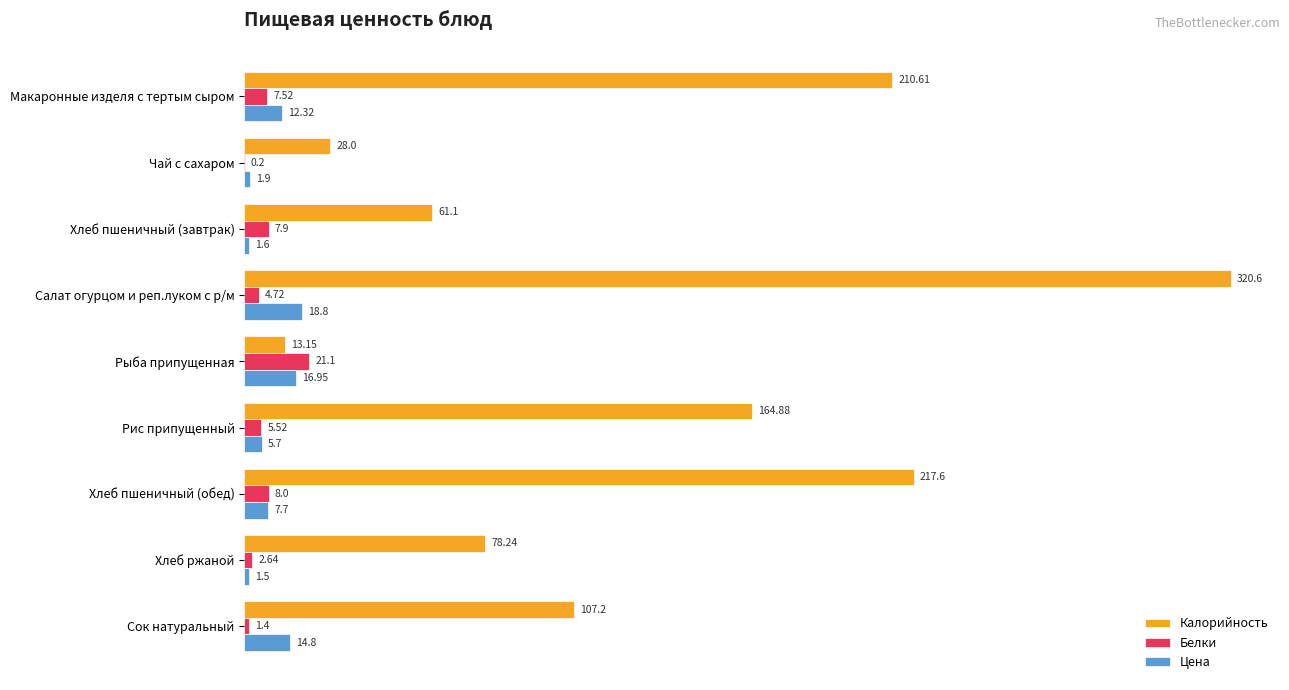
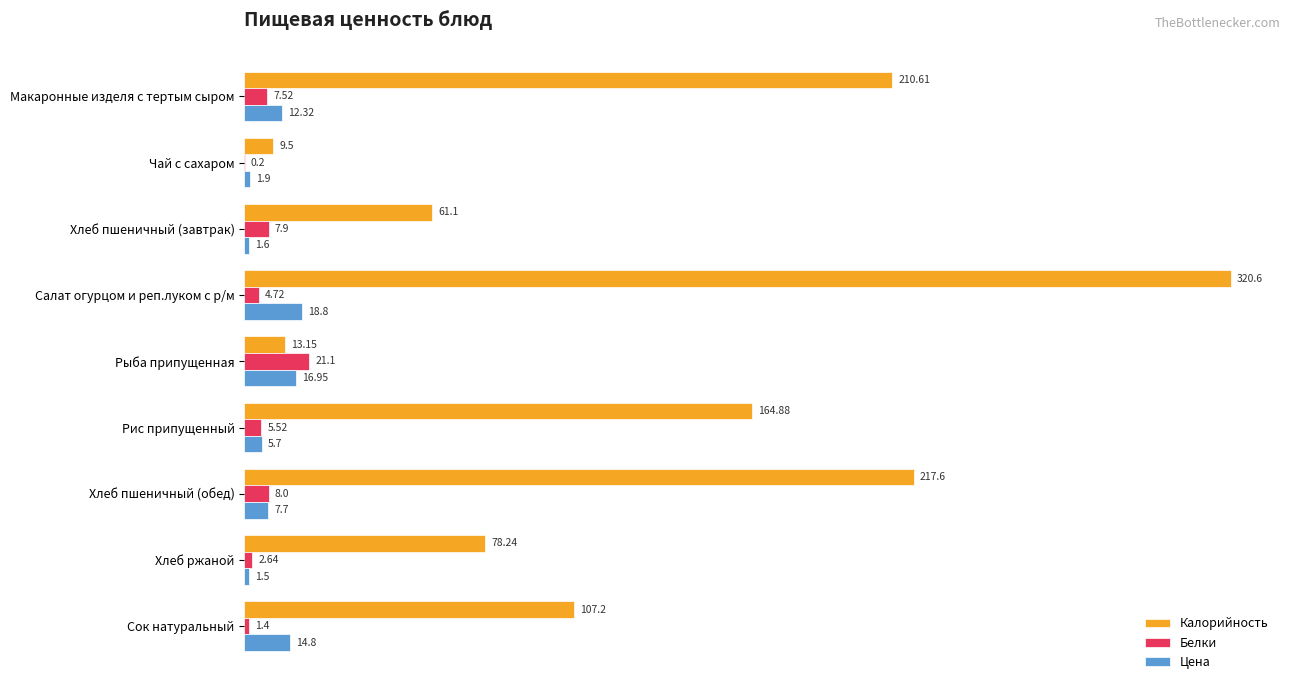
  {
    "Калорийность": {
      "Макаронные изделя с тертым сыром": 210.61,
-     "Чай с сахаром": 28.0,
+     "Чай с сахаром": 9.5,
      "Хлеб пшеничный (завтрак)": 61.1,
      "Салат огурцом и реп.луком с р/м": 320.6,
      "Рыба припущенная": 13.15,
      "Рис припущенный": 164.88,
      "Хлеб пшеничный (обед)": 217.6,
      "Хлеб ржаной": 78.24,
      "Сок натуральный": 107.2
    },
    "Белки": {
      "Макаронные изделя с тертым сыром": 7.52,
      "Чай с сахаром": 0.2,
      "Хлеб пшеничный (завтрак)": 7.9,
      "Салат огурцом и реп.луком с р/м": 4.72,
      "Рыба припущенная": 21.1,
      "Рис припущенный": 5.52,
      "Хлеб пшеничный (обед)": 8.0,
      "Хлеб ржаной": 2.64,
      "Сок натуральный": 1.4
    },
    "Цена": {
      "Макаронные изделя с тертым сыром": 12.32,
      "Чай с сахаром": 1.9,
      "Хлеб пшеничный (завтрак)": 1.6,
      "Салат огурцом и реп.луком с р/м": 18.8,
      "Рыба припущенная": 16.95,
      "Рис припущенный": 5.7,
      "Хлеб пшеничный (обед)": 7.7,
      "Хлеб ржаной": 1.5,
      "Сок натуральный": 14.8
    }
  }
